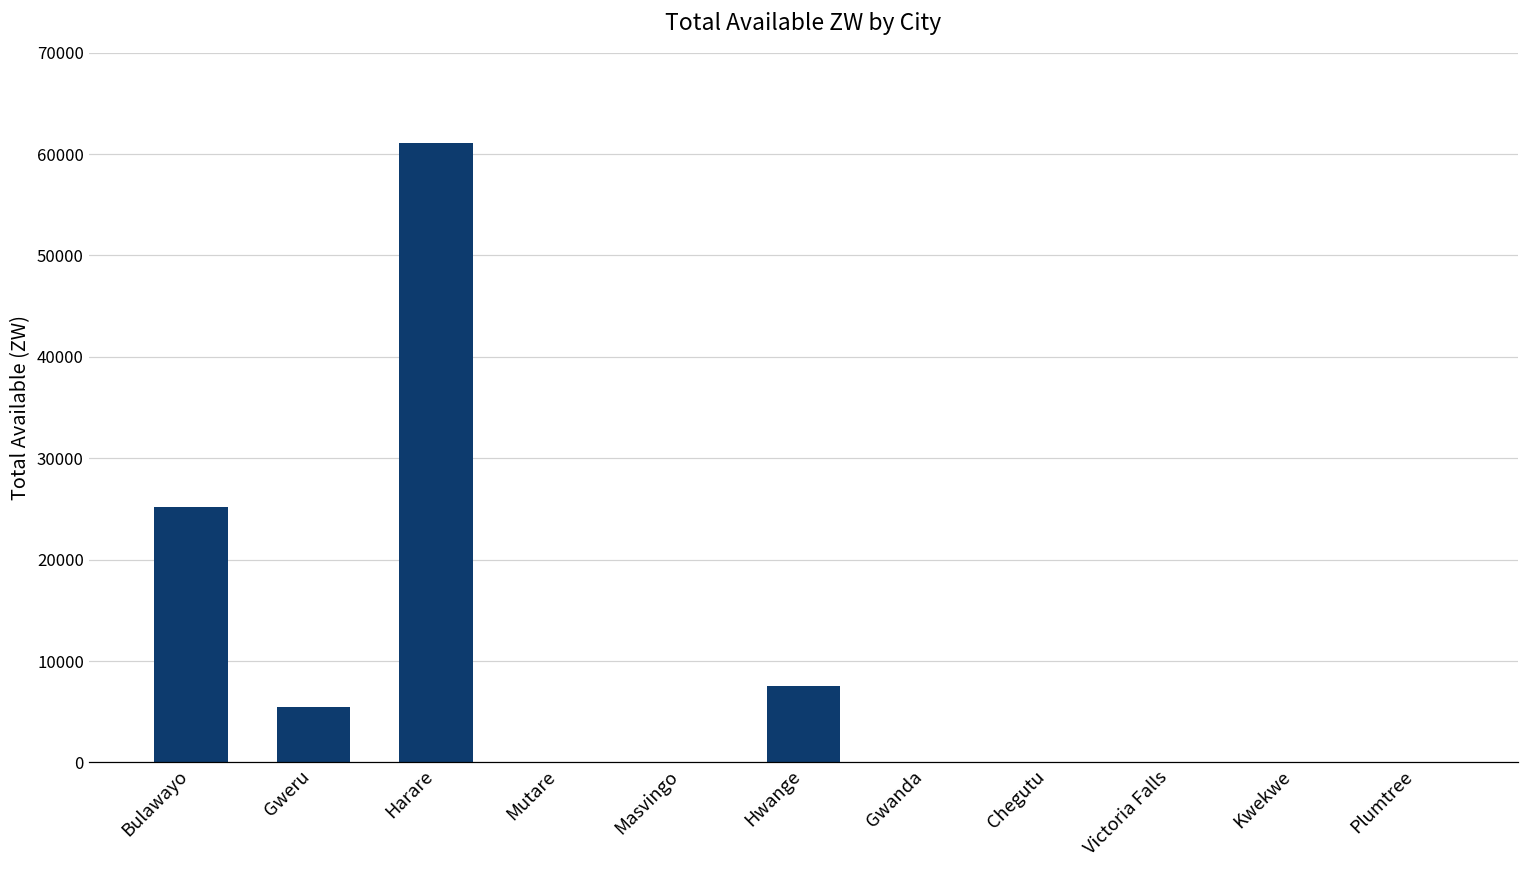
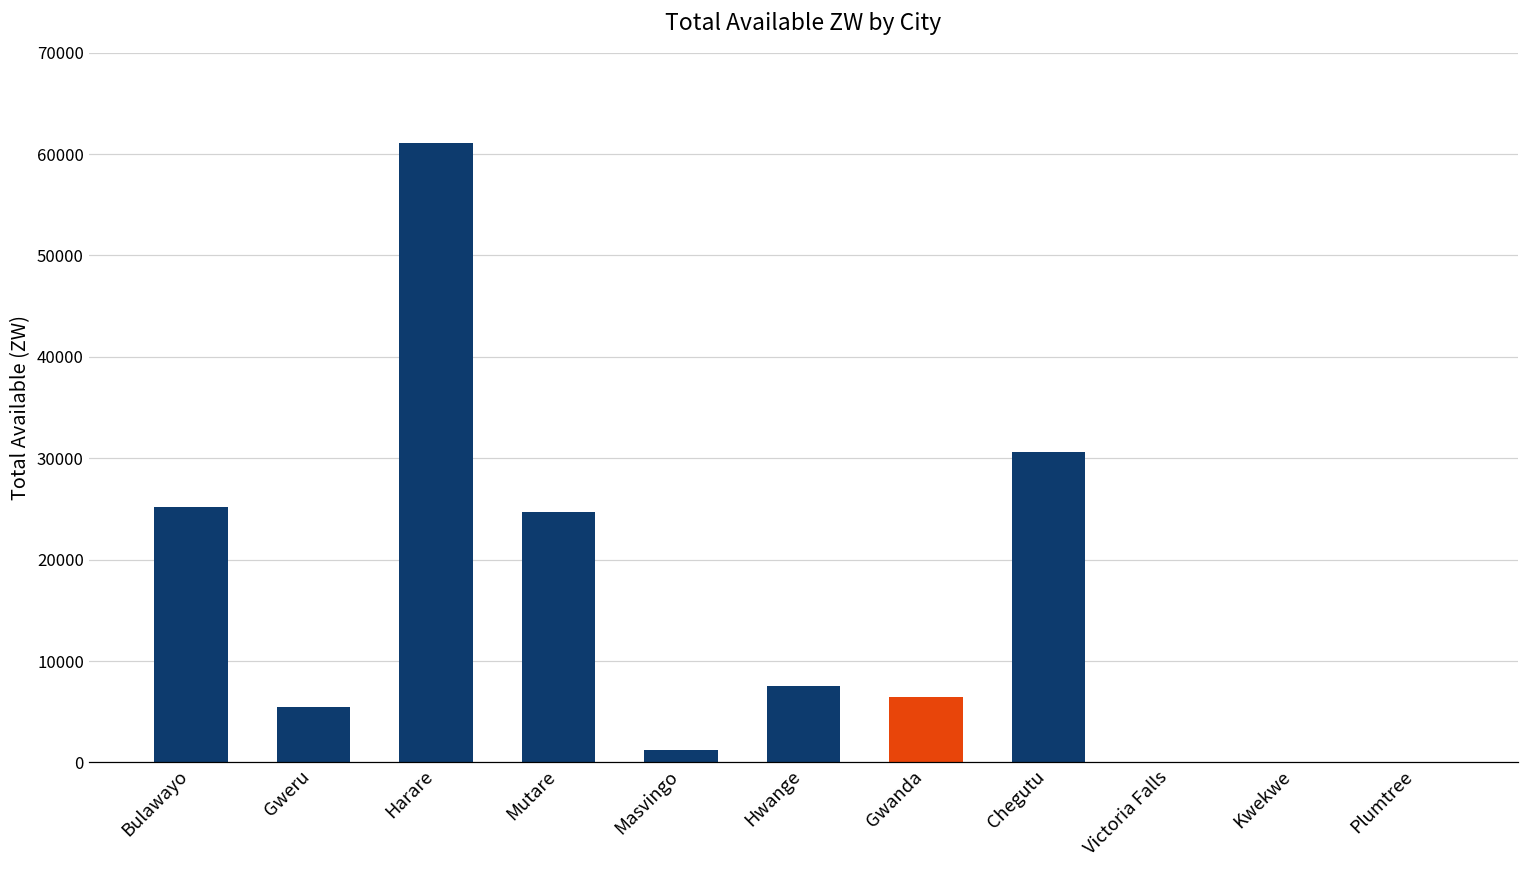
  {
    "Bulawayo": 25000,
    "Gweru": 5000,
    "Harare": 61000,
-   "Mutare": 0,
-   "Masvingo": 0,
+   "Mutare": 25000,
+   "Masvingo": 1000,
    "Hwange": 8000,
-   "Gwanda": 0,
-   "Chegutu": 0,
+   "Gwanda": 6000,
+   "Chegutu": 31000,
    "Victoria Falls": 0,
    "Kwekwe": 0,
    "Plumtree": 0
  }
